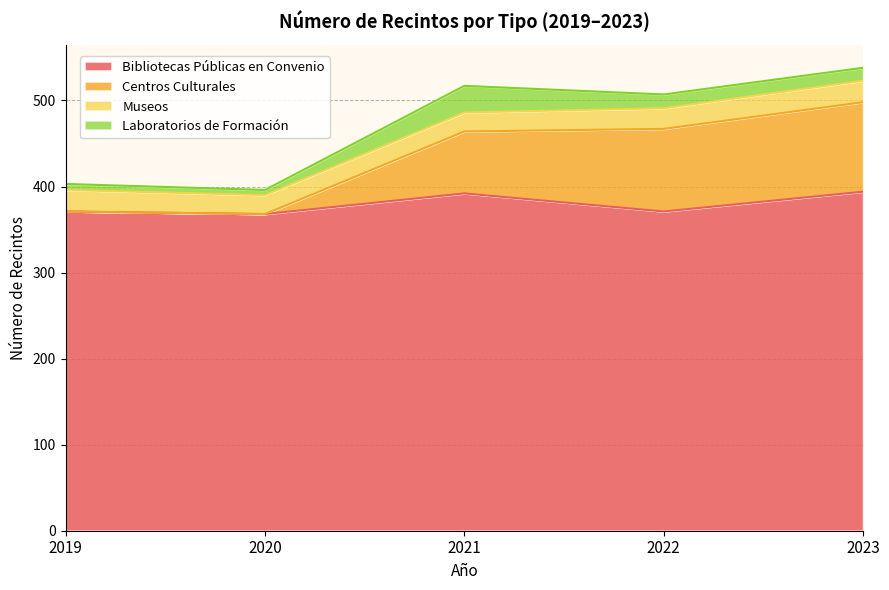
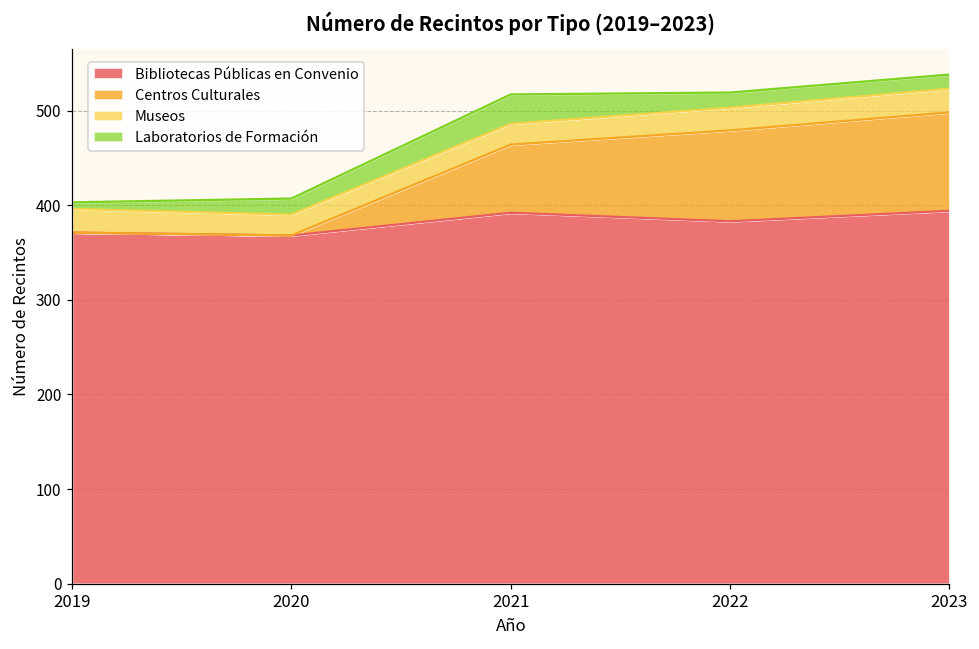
  {
    "Bibliotecas Públicas en Convenio": {
      "2021": 390,
-     "2022": 370,
+     "2022": 380,
      "2023": 390
    },
    "Laboratorios de Formación": {
      "2019": 10,
-     "2020": 10,
+     "2020": 20,
      "2021": 30,
      "2022": 20,
      "2023": 20
    }
  }
